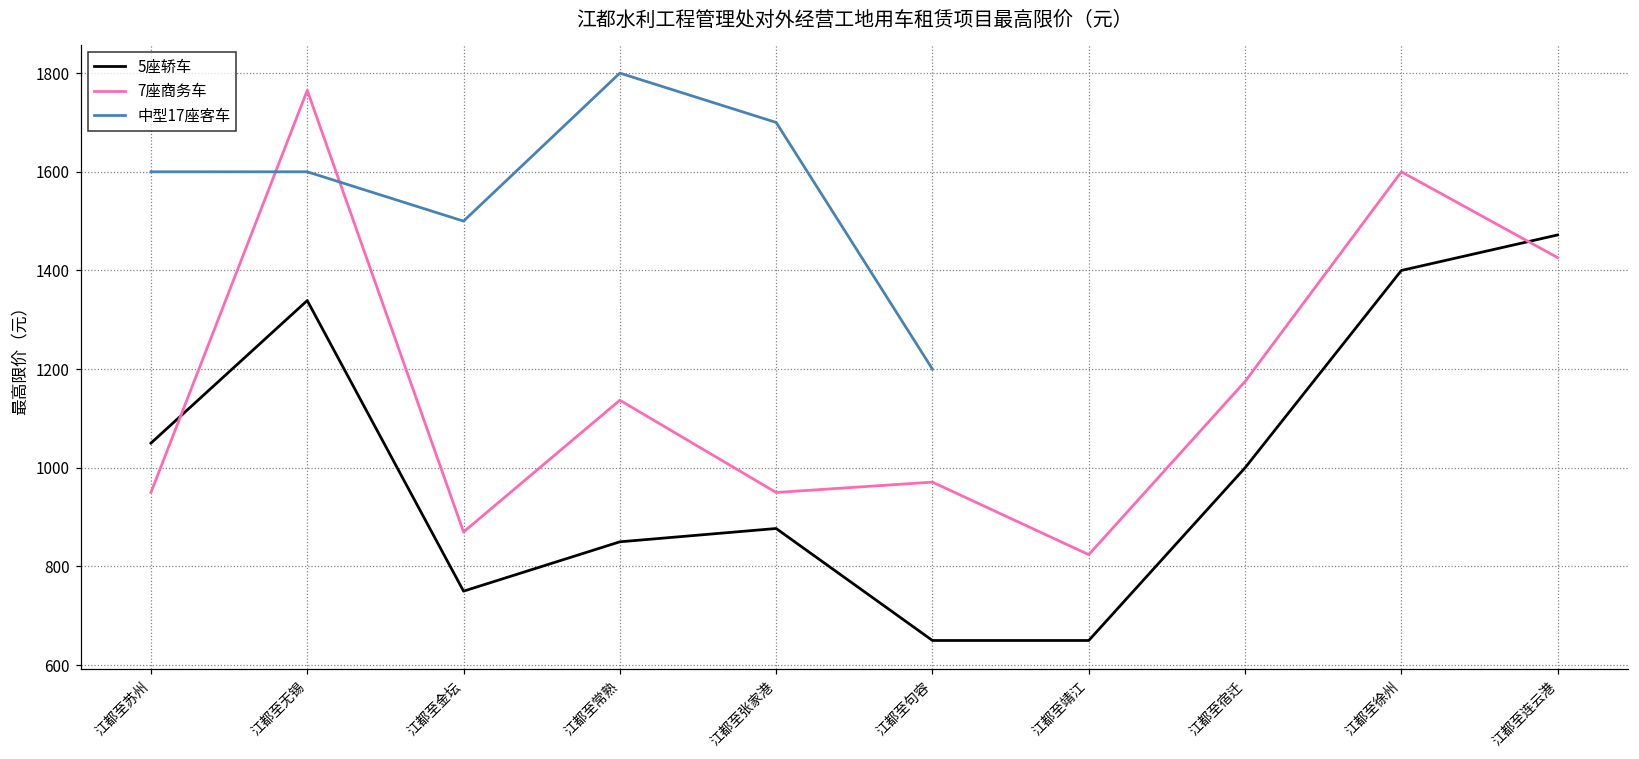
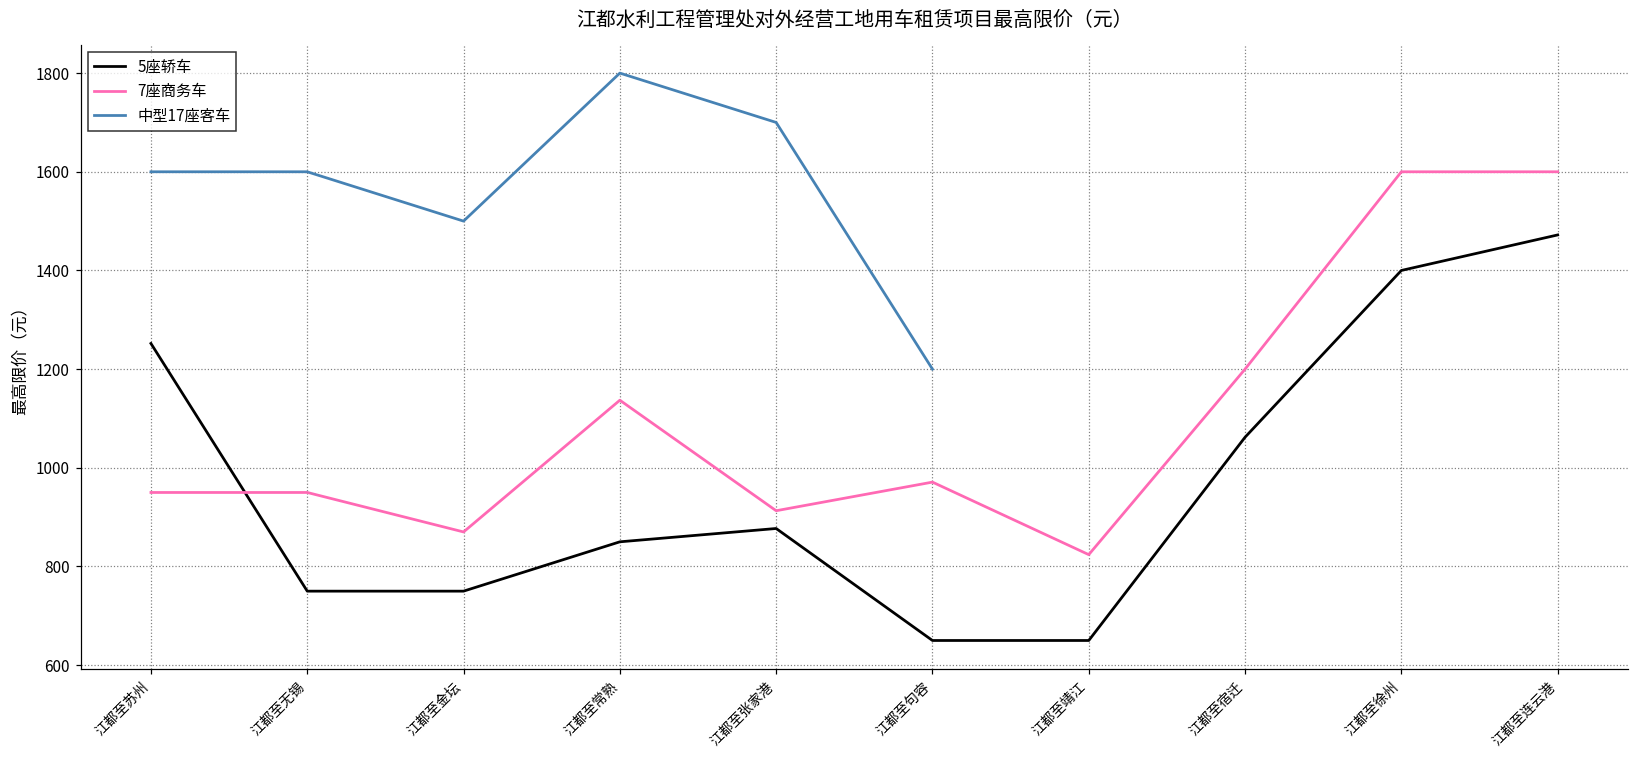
  {
    "5座轿车": {
-     "江都至苏州": 1050,
-     "江都至无锡": 1340,
+     "江都至苏州": 1250,
+     "江都至无锡": 750,
      "江都至金坛": 750,
      "江都至常熟": 850,
      "江都至张家港": 880,
      "江都至句容": 650,
      "江都至靖江": 650,
-     "江都至宿迁": 1000,
+     "江都至宿迁": 1060,
      "江都至徐州": 1400,
      "江都至连云港": 1470
    },
    "7座商务车": {
      "江都至苏州": 950,
-     "江都至无锡": 1770,
+     "江都至无锡": 950,
      "江都至金坛": 870,
      "江都至常熟": 1140,
-     "江都至张家港": 950,
+     "江都至张家港": 910,
      "江都至句容": 970,
      "江都至靖江": 820,
-     "江都至宿迁": 1180,
+     "江都至宿迁": 1200,
      "江都至徐州": 1600,
-     "江都至连云港": 1430
+     "江都至连云港": 1600
    },
    "中型17座客车": {
      "江都至苏州": 1600,
      "江都至无锡": 1600,
      "江都至金坛": 1500,
      "江都至常熟": 1800,
      "江都至张家港": 1700,
      "江都至句容": 1200
    }
  }
